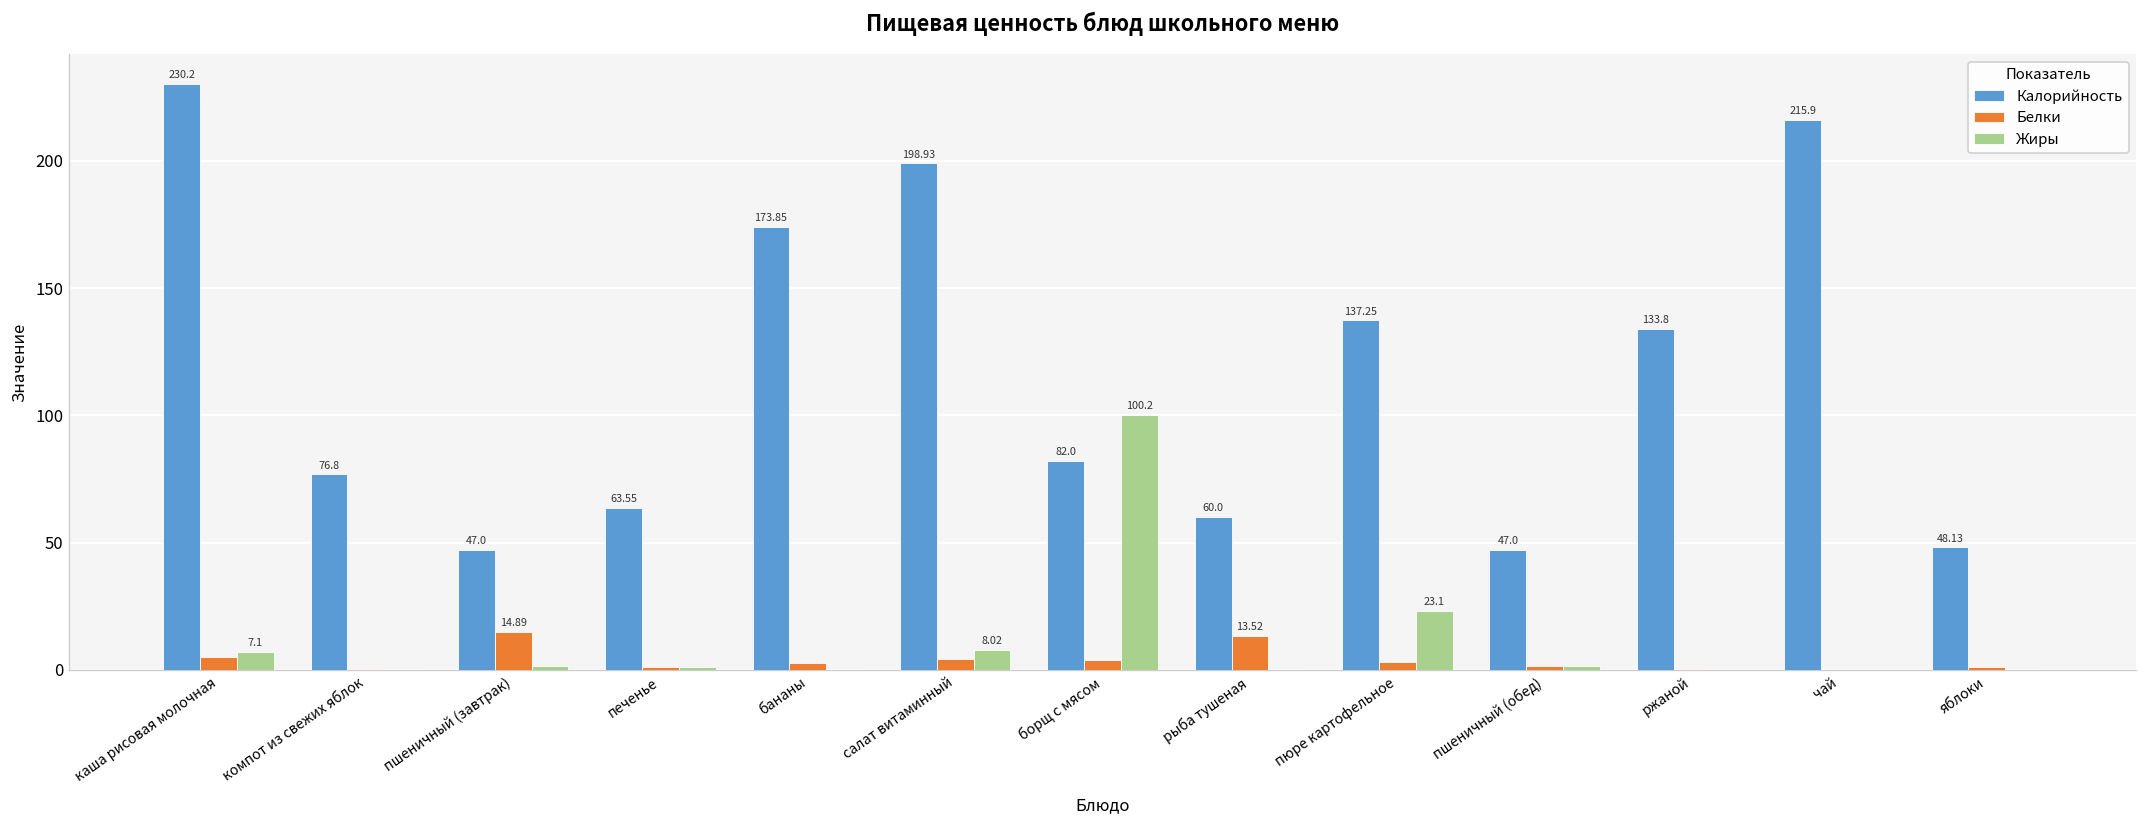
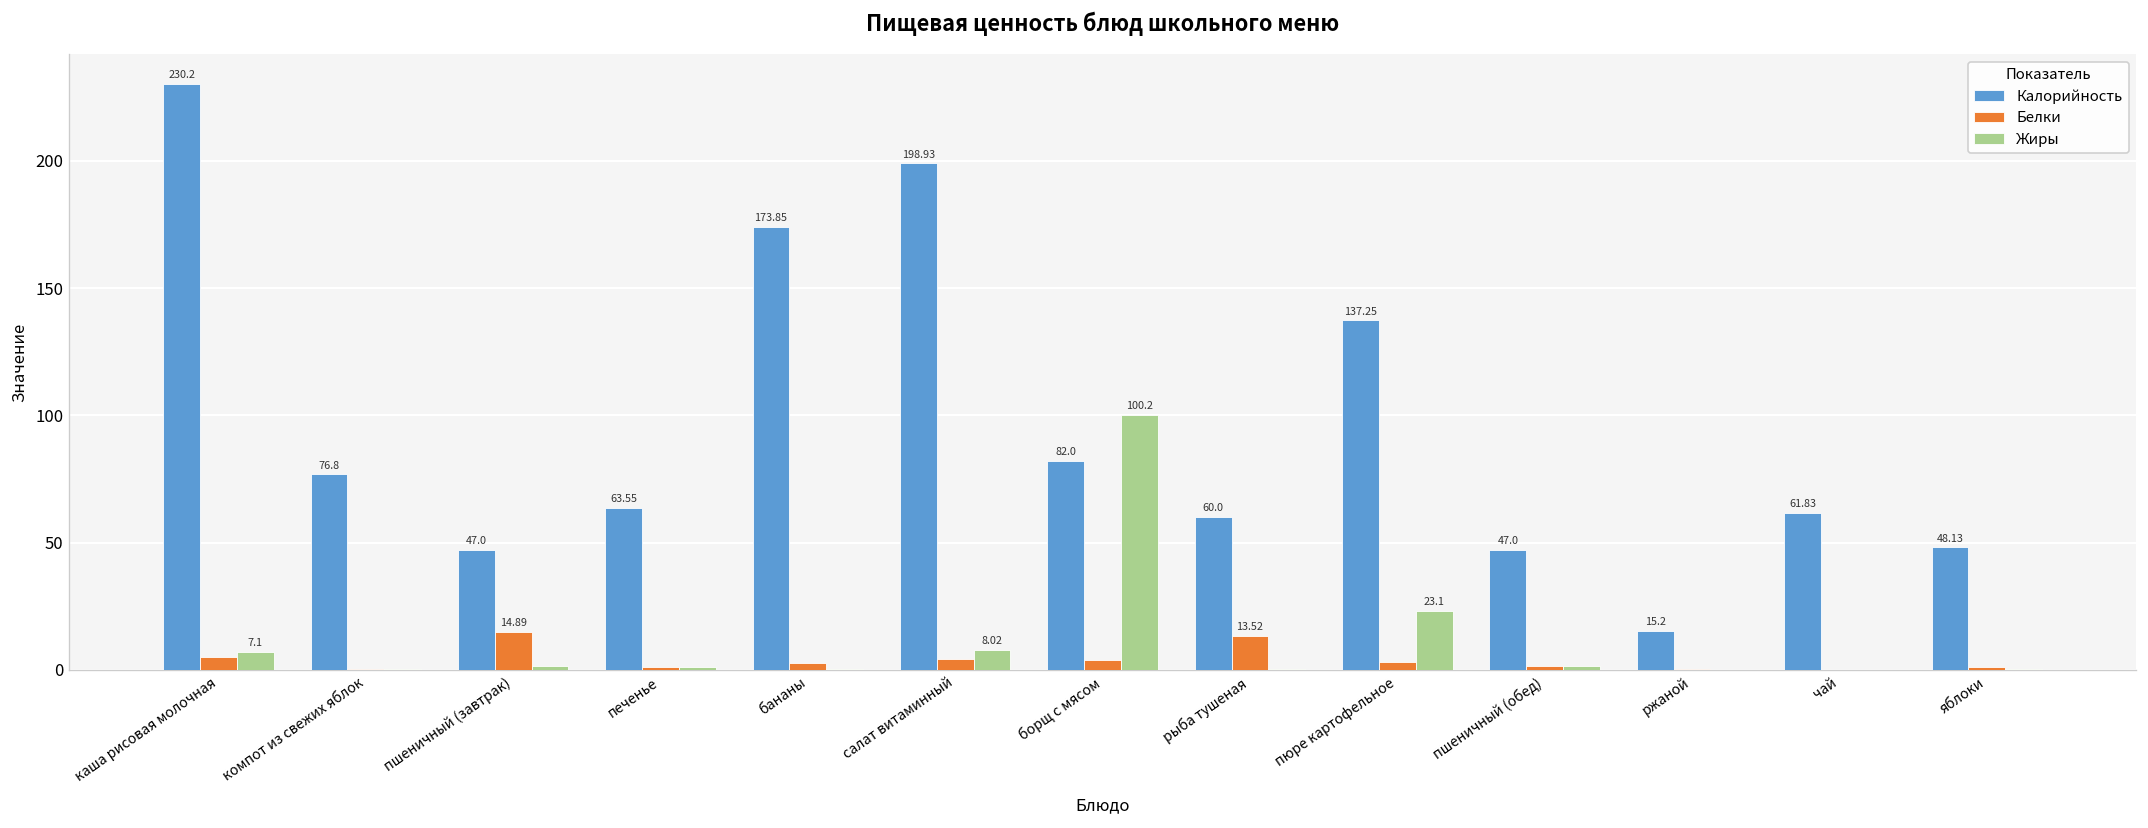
  {
    "Калорийность": {
      "каша рисовая молочная": 230.2,
      "компот из свежих яблок": 76.8,
      "пшеничный (завтрак)": 47.0,
      "печенье": 63.55,
      "бананы": 173.85,
      "салат витаминный": 198.93,
      "борщ с мясом": 82.0,
      "рыба тушеная": 60.0,
      "пюре картофельное": 137.25,
      "пшеничный (обед)": 47.0,
-     "ржаной": 133.8,
-     "чай": 215.9,
+     "ржаной": 15.2,
+     "чай": 61.83,
      "яблоки": 48.13
    },
    "Белки": {
      "пшеничный (завтрак)": 14.89,
      "рыба тушеная": 13.52
    },
    "Жиры": {
      "каша рисовая молочная": 7.1,
      "салат витаминный": 8.02,
      "борщ с мясом": 100.2,
      "пюре картофельное": 23.1
    }
  }
